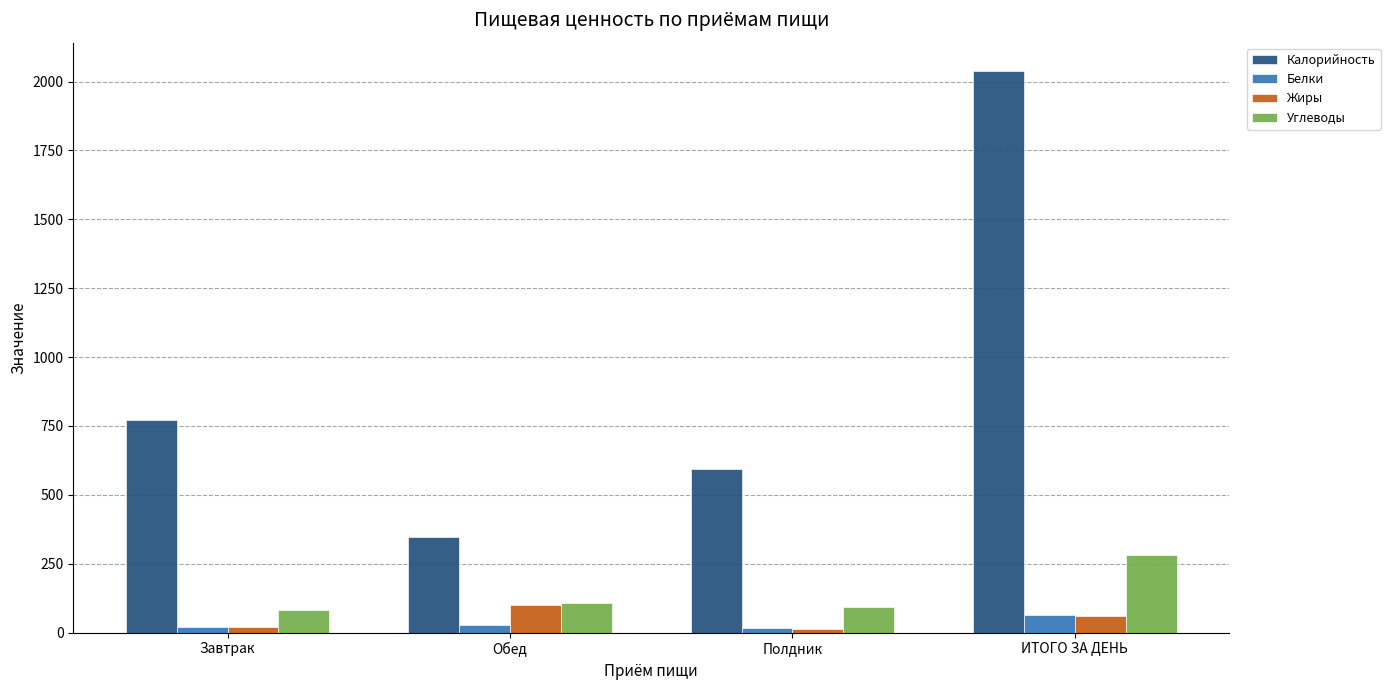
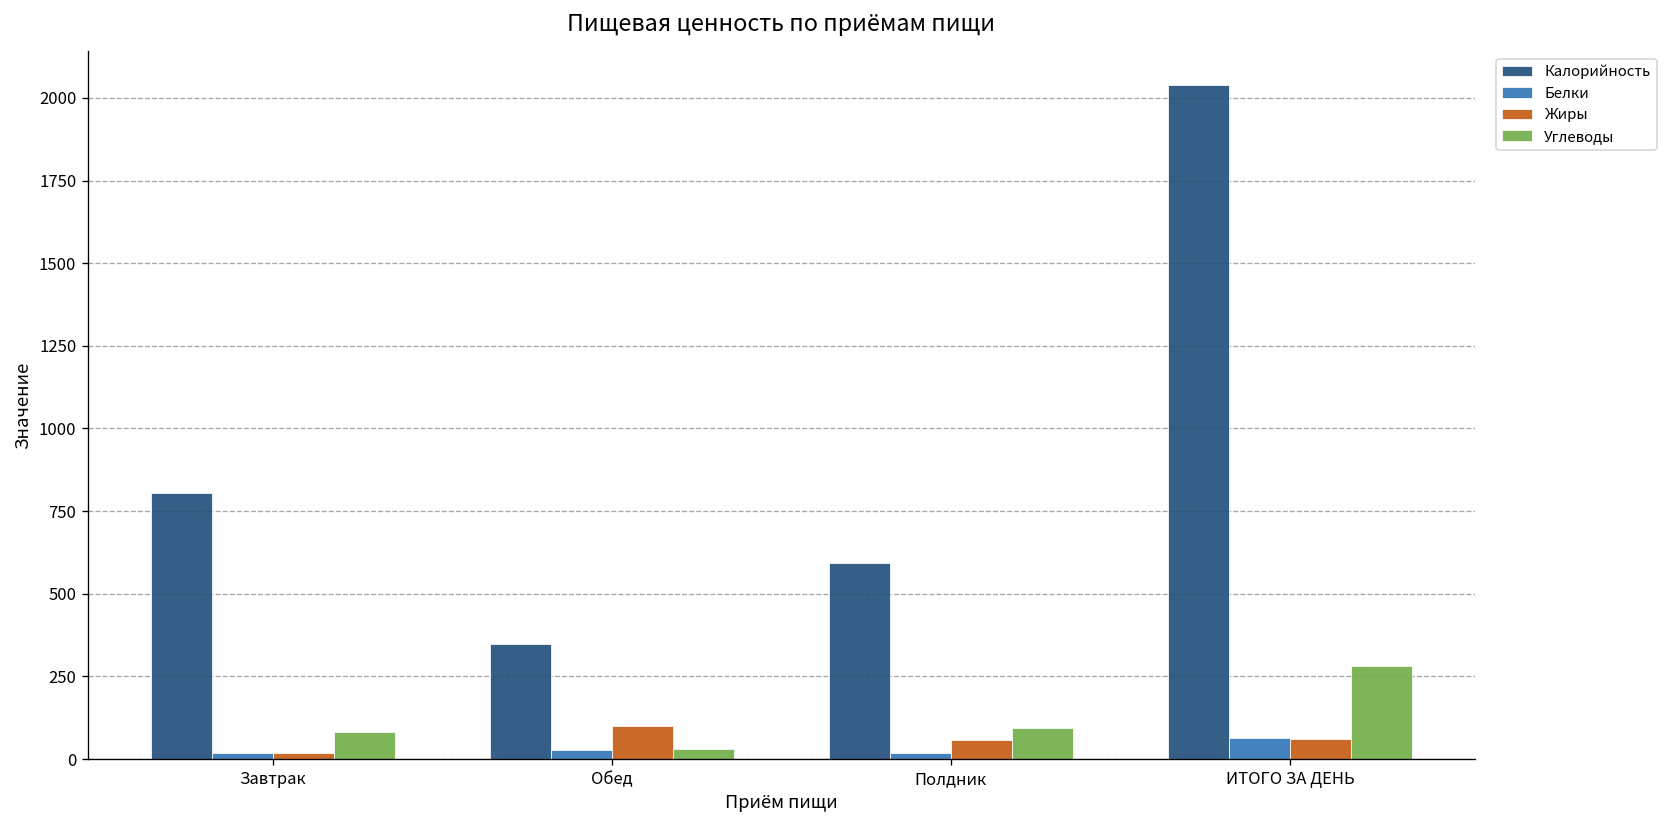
  {
    "Калорийность": {
-     "Завтрак": 770,
+     "Завтрак": 810,
      "Обед": 350,
      "Полдник": 590,
      "ИТОГО ЗА ДЕНЬ": 2040
    },
    "Белки": {
      "Завтрак": 20,
      "Обед": 30,
      "Полдник": 20,
      "ИТОГО ЗА ДЕНЬ": 60
    },
    "Жиры": {
      "Завтрак": 20,
      "Обед": 100,
-     "Полдник": 10,
+     "Полдник": 60,
      "ИТОГО ЗА ДЕНЬ": 60
    },
    "Углеводы": {
      "Завтрак": 80,
-     "Обед": 110,
+     "Обед": 30,
      "Полдник": 90,
      "ИТОГО ЗА ДЕНЬ": 280
    }
  }
